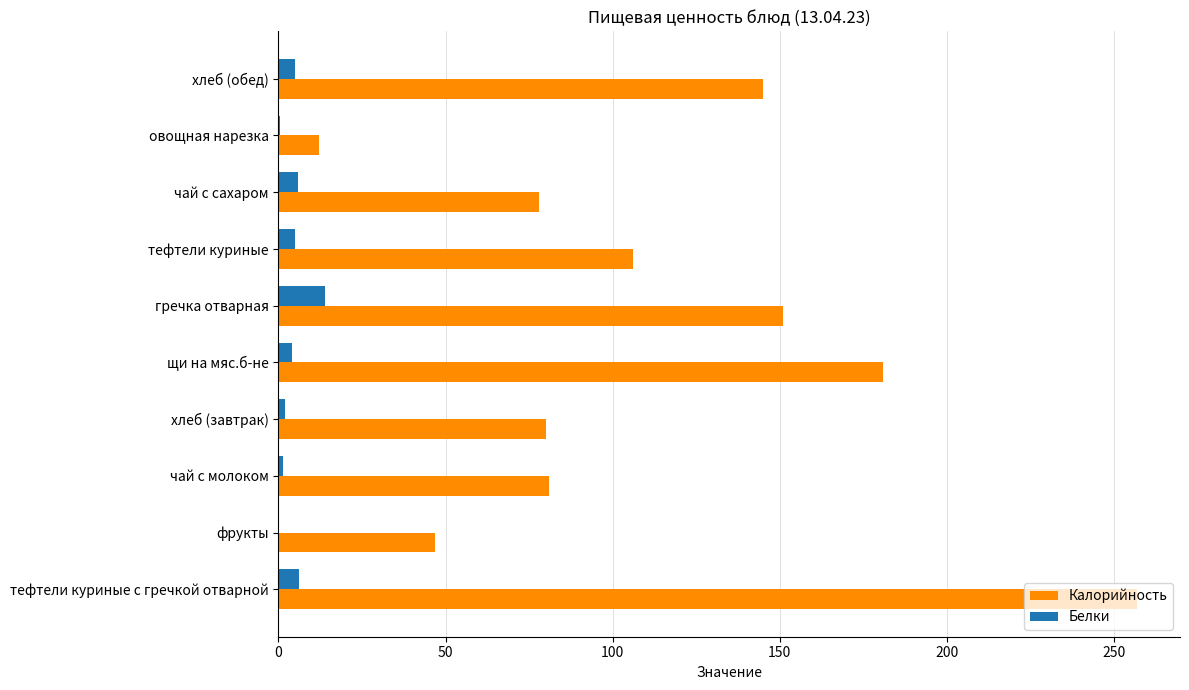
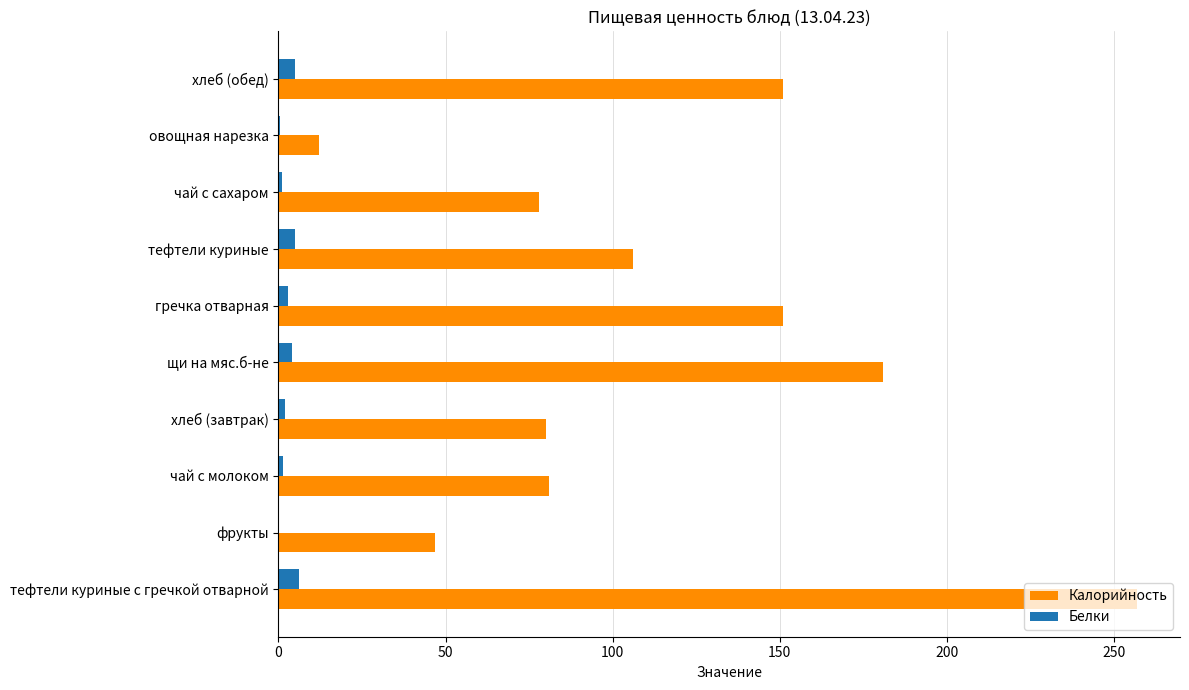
  {
    "Калорийность": {
-     "хлеб (обед)": 145,
+     "хлеб (обед)": 151,
      "овощная нарезка": 12,
      "чай с сахаром": 78,
      "тефтели куриные": 106,
      "гречка отварная": 151,
      "щи на мяс.б-не": 181,
      "хлеб (завтрак)": 80,
      "чай с молоком": 81,
      "фрукты": 47
    },
    "Белки": {
      "хлеб (обед)": 5,
-     "чай с сахаром": 6,
+     "чай с сахаром": 1,
      "тефтели куриные": 5,
-     "гречка отварная": 14,
+     "гречка отварная": 3,
      "щи на мяс.б-не": 4,
      "хлеб (завтрак)": 2,
      "чай с молоком": 1,
      "фрукты": 0,
      "тефтели куриные с гречкой отварной": 6
    }
  }
